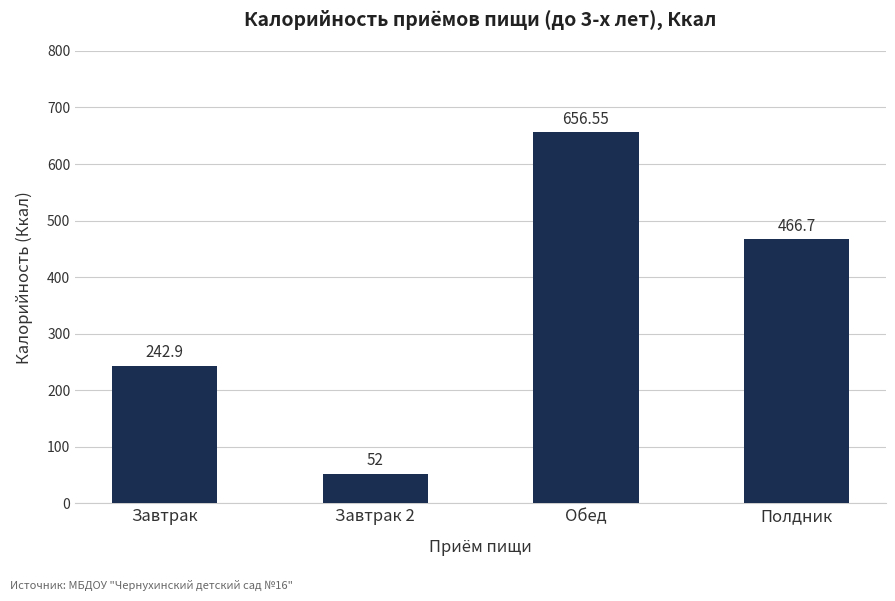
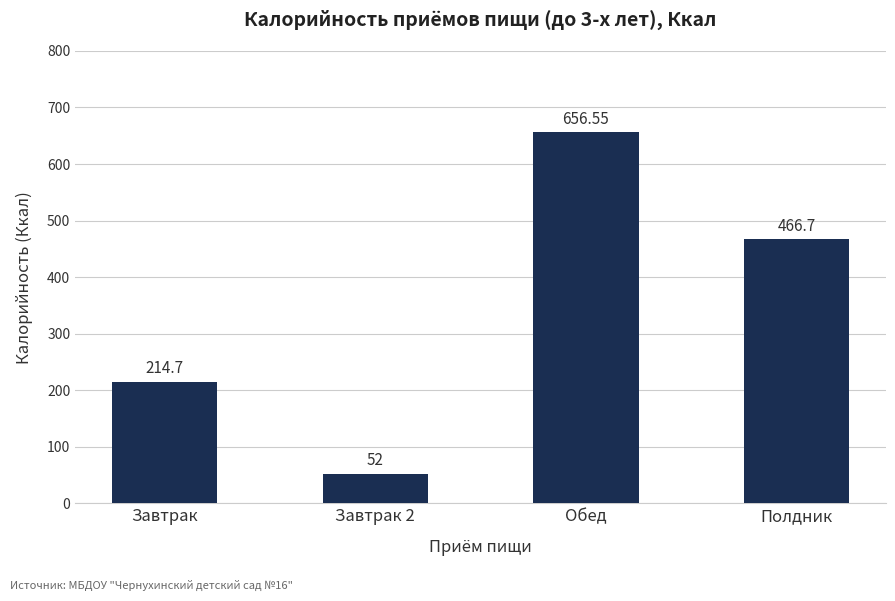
  {
-   "Завтрак": 242.9,
+   "Завтрак": 214.7,
    "Завтрак 2": 52,
    "Обед": 656.55,
    "Полдник": 466.7
  }
